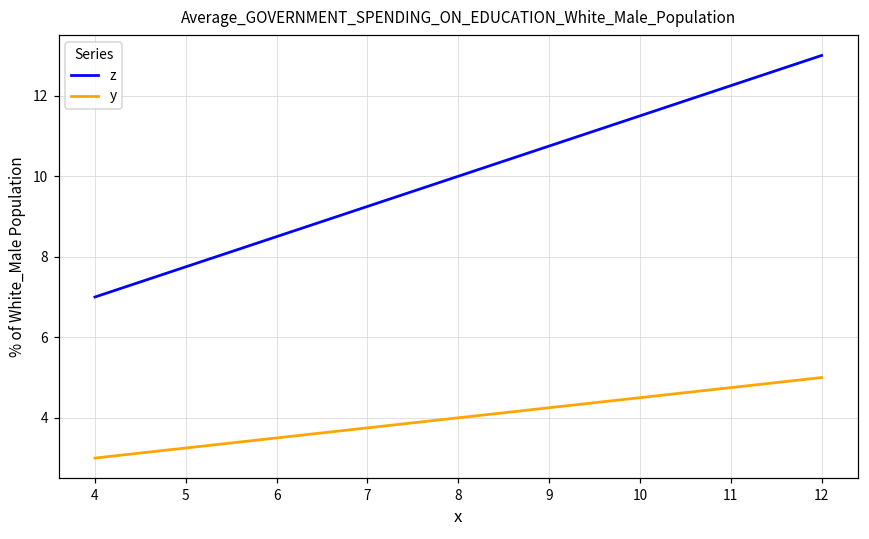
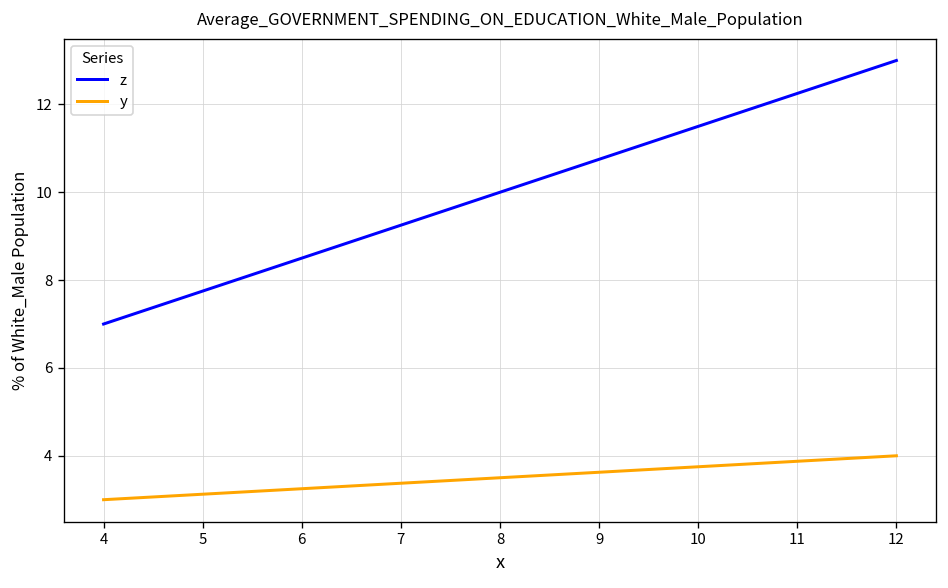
  {
    "z": {
      "4": 7,
      "12": 13
    },
    "y": {
      "4": 3,
-     "12": 5
+     "12": 4
    }
  }
